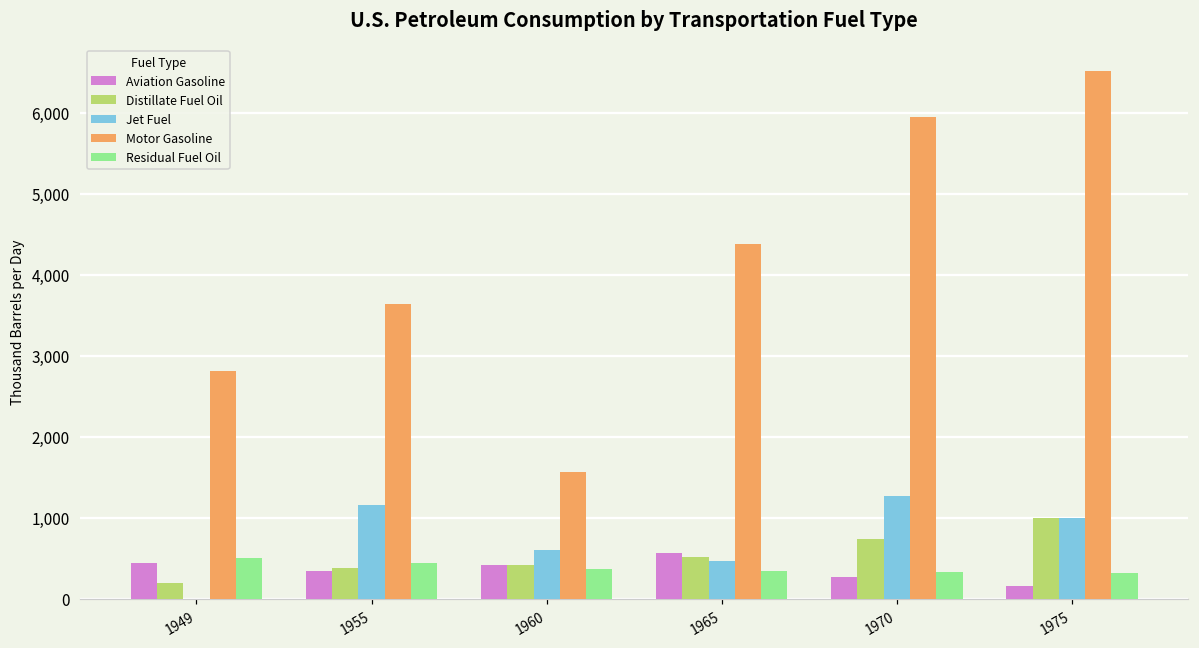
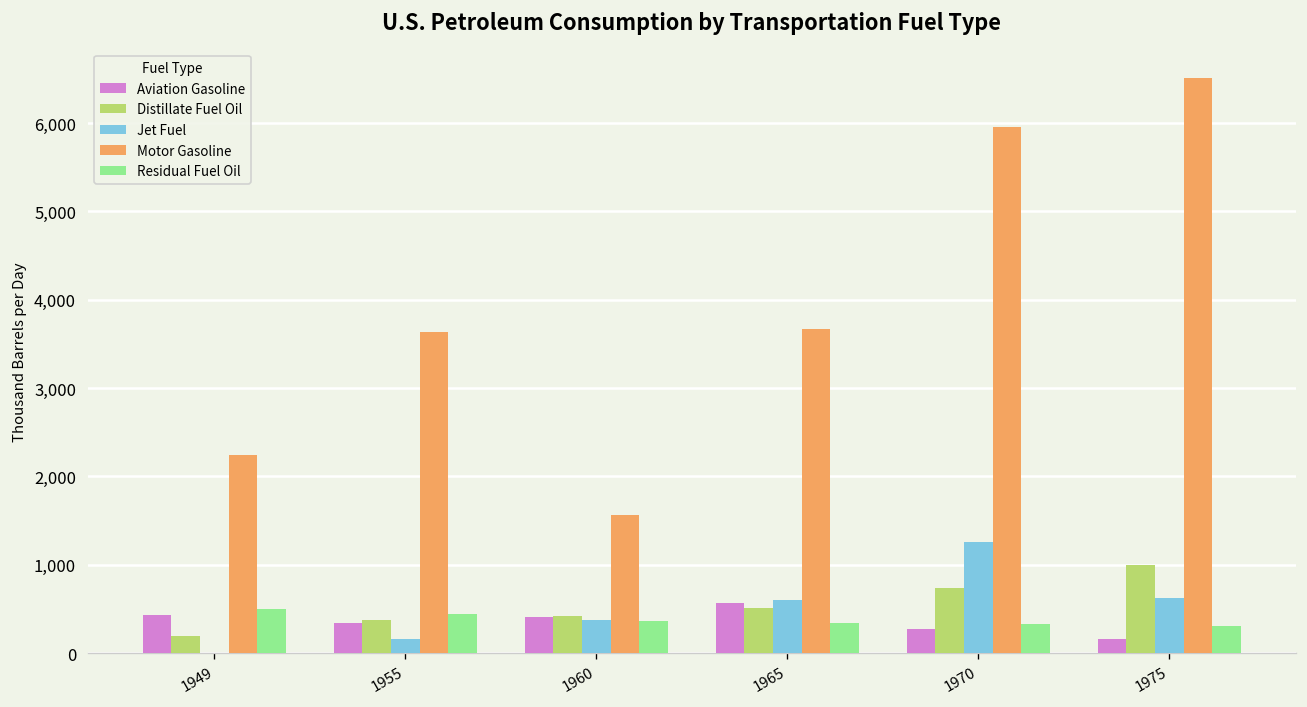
  {
    "Aviation Gasoline": {
      "1949": "400",
      "1955": "300",
      "1960": "400",
      "1965": "600",
      "1970": "300",
      "1975": "200"
    },
    "Jet Fuel": {
      "1949": "0",
-     "1955": "1,200",
-     "1960": "600",
-     "1965": "500",
+     "1955": "200",
+     "1960": "400",
+     "1965": "600",
      "1970": "1,300",
-     "1975": "1,000"
+     "1975": "600"
    },
    "Motor Gasoline": {
-     "1949": "2,800",
+     "1949": "2,200",
      "1955": "3,600",
      "1960": "1,600",
-     "1965": "4,400",
+     "1965": "3,700",
      "1970": "6,000",
      "1975": "6,500"
    }
  }
